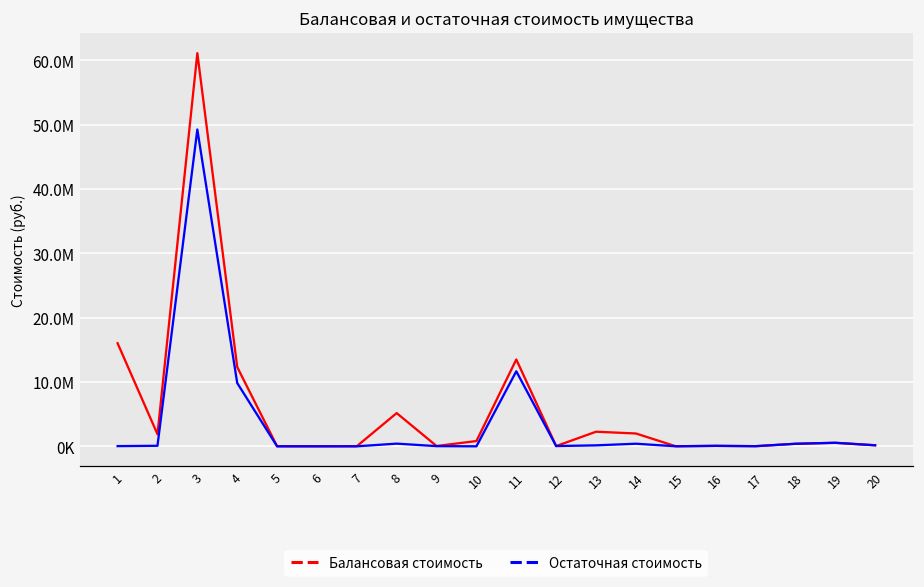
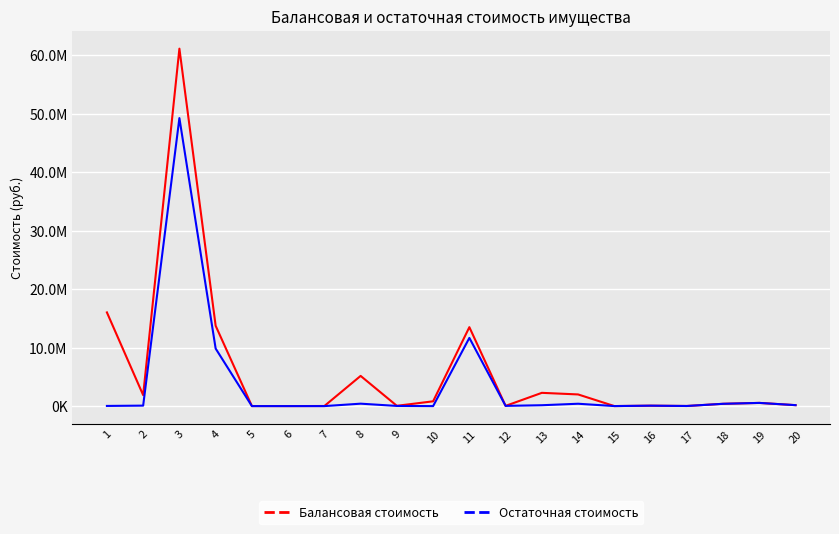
  {
    "Балансовая стоимость": {
      "1": 16000000,
      "2": 2000000,
      "3": 61000000,
-     "4": 12000000,
+     "4": 14000000,
      "8": 5000000,
      "10": 1000000,
      "11": 13000000,
      "13": 2000000,
      "14": 2000000
    },
    "Остаточная стоимость": {
      "1": 0,
      "2": 0,
      "3": 49000000,
      "4": 10000000,
      "8": 0,
      "10": 0,
      "11": 12000000,
      "13": 0,
      "14": 0
    }
  }
